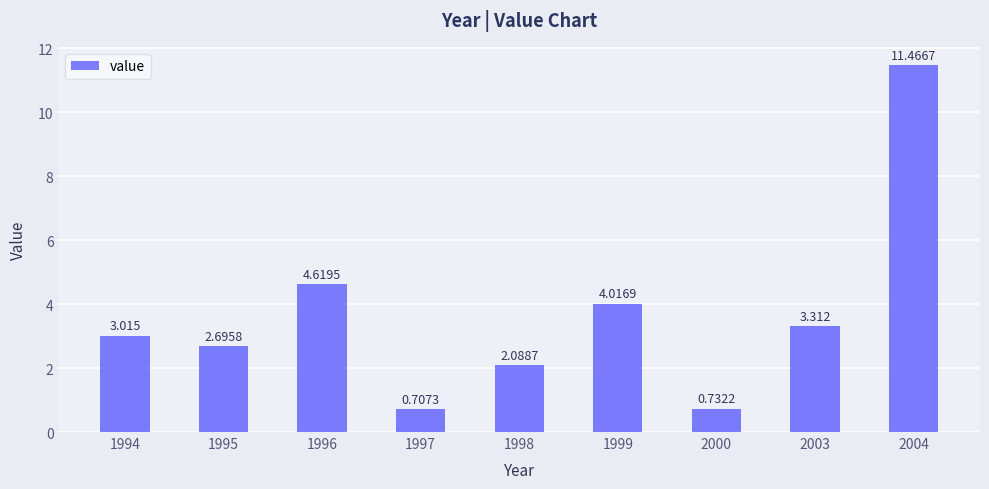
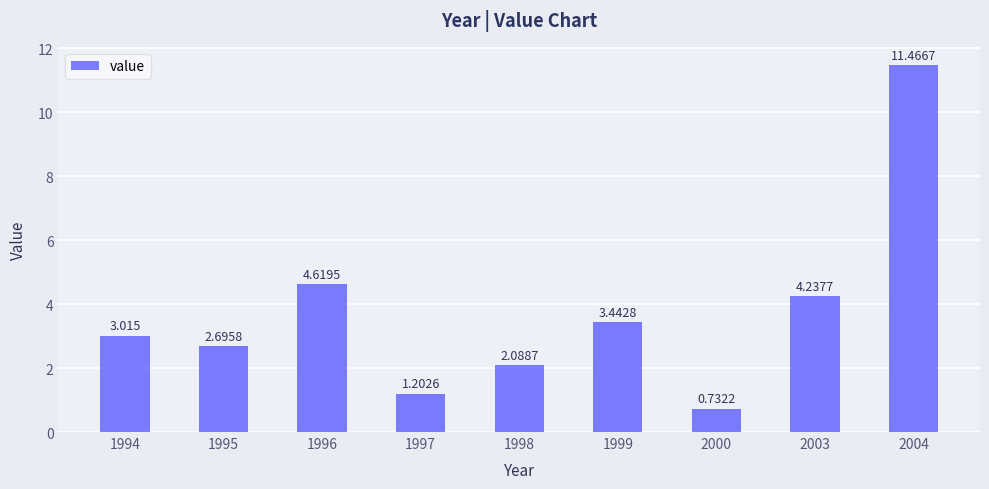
  {
    "1994": 3.015,
    "1995": 2.6958,
    "1996": 4.6195,
-   "1997": 0.7073,
+   "1997": 1.2026,
    "1998": 2.0887,
-   "1999": 4.0169,
+   "1999": 3.4428,
    "2000": 0.7322,
-   "2003": 3.312,
+   "2003": 4.2377,
    "2004": 11.4667
  }
